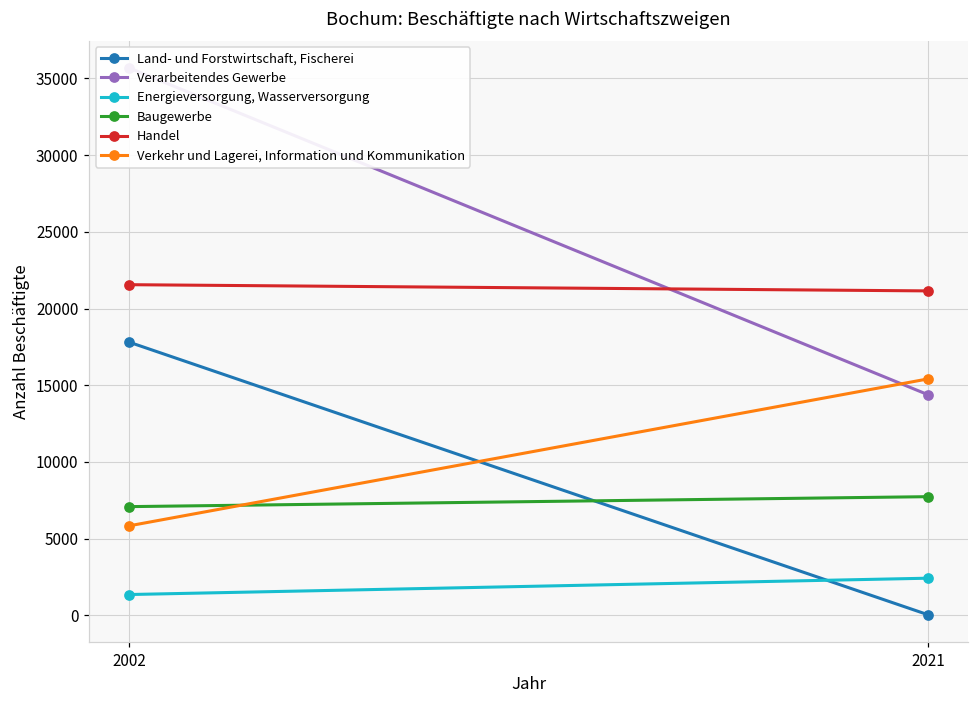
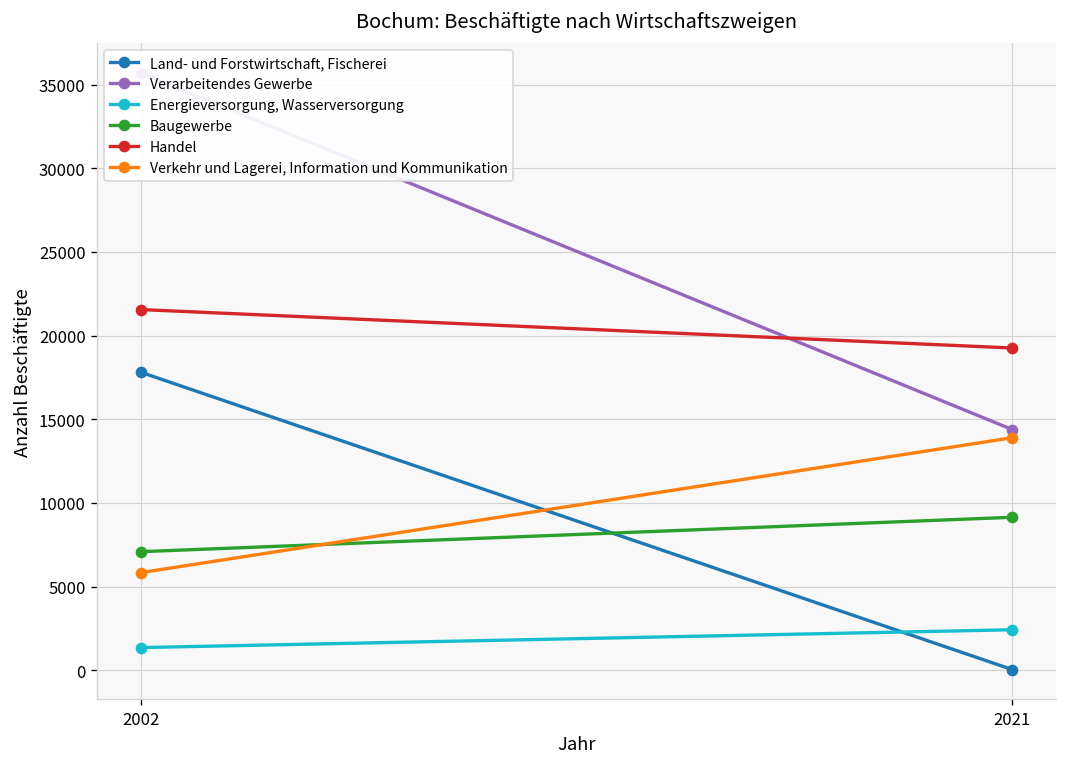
  {
    "Land- und Forstwirtschaft, Fischerei": {
      "2002": 17800,
      "2021": 0
    },
    "Verarbeitendes Gewerbe": {
      "2021": 14400
    },
    "Energieversorgung, Wasserversorgung": {
      "2002": 1400,
      "2021": 2400
    },
    "Baugewerbe": {
      "2002": 7100,
-     "2021": 7700
+     "2021": 9100
    },
    "Handel": {
      "2002": 21600,
-     "2021": 21200
+     "2021": 19300
    },
    "Verkehr und Lagerei, Information und Kommunikation": {
      "2002": 5800,
-     "2021": 15400
+     "2021": 13900
    }
  }
